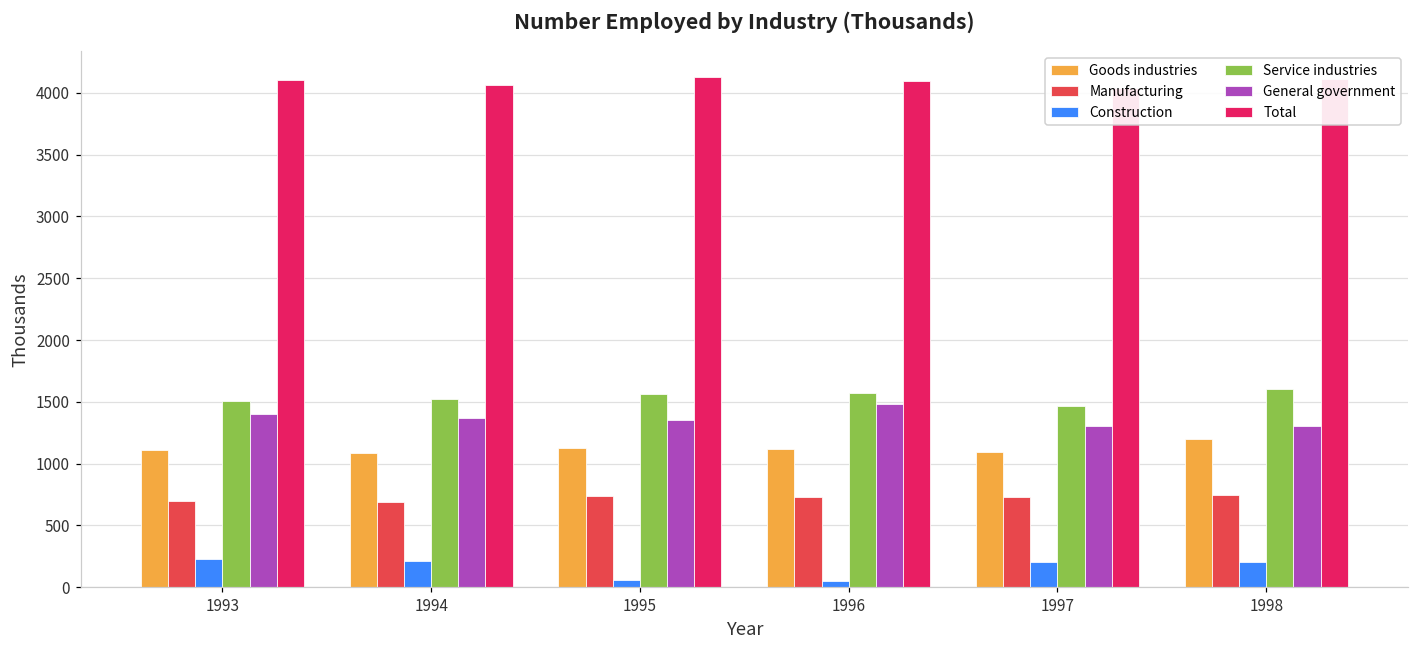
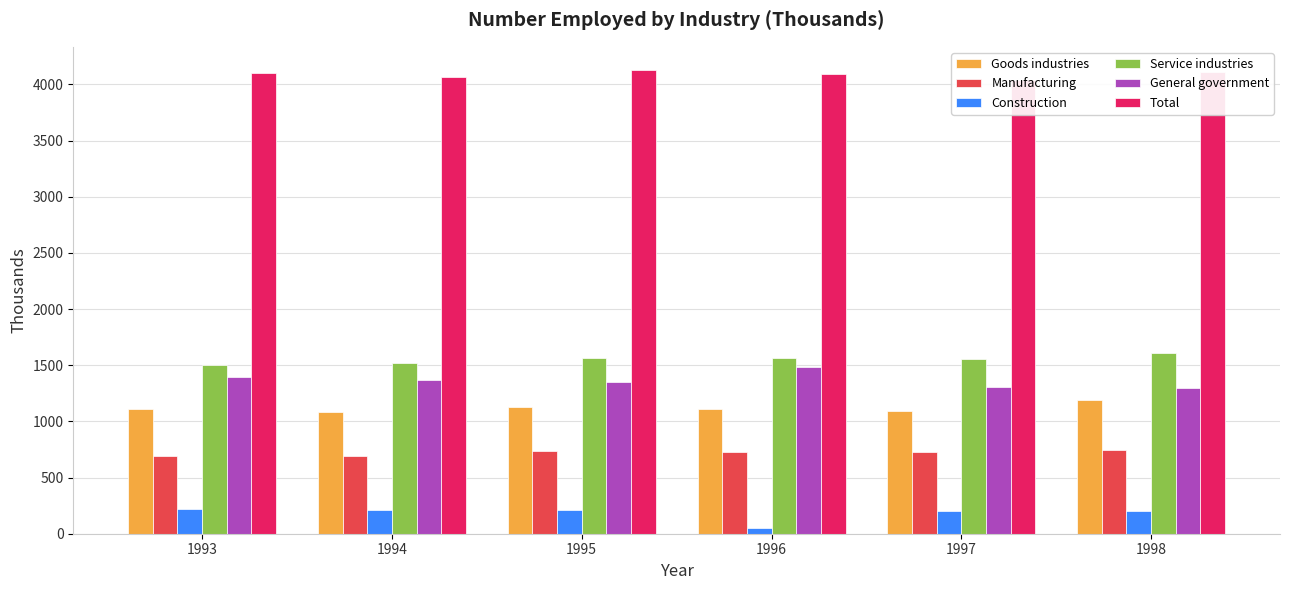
  {
    "Goods industries": {
      "1993": 1110,
      "1994": 1090,
      "1995": 1130,
      "1996": 1110,
      "1997": 1100,
      "1998": 1190
    },
    "Construction": {
      "1993": 220,
      "1994": 210,
-     "1995": 50,
+     "1995": 210,
      "1996": 50,
      "1997": 200,
      "1998": 200
    },
    "Service industries": {
      "1993": 1500,
      "1994": 1520,
      "1995": 1560,
      "1996": 1570,
-     "1997": 1470,
+     "1997": 1550,
      "1998": 1610
    },
    "General government": {
      "1993": 1400,
      "1994": 1370,
      "1995": 1350,
      "1996": 1480,
      "1997": 1300,
      "1998": 1300
    }
  }
